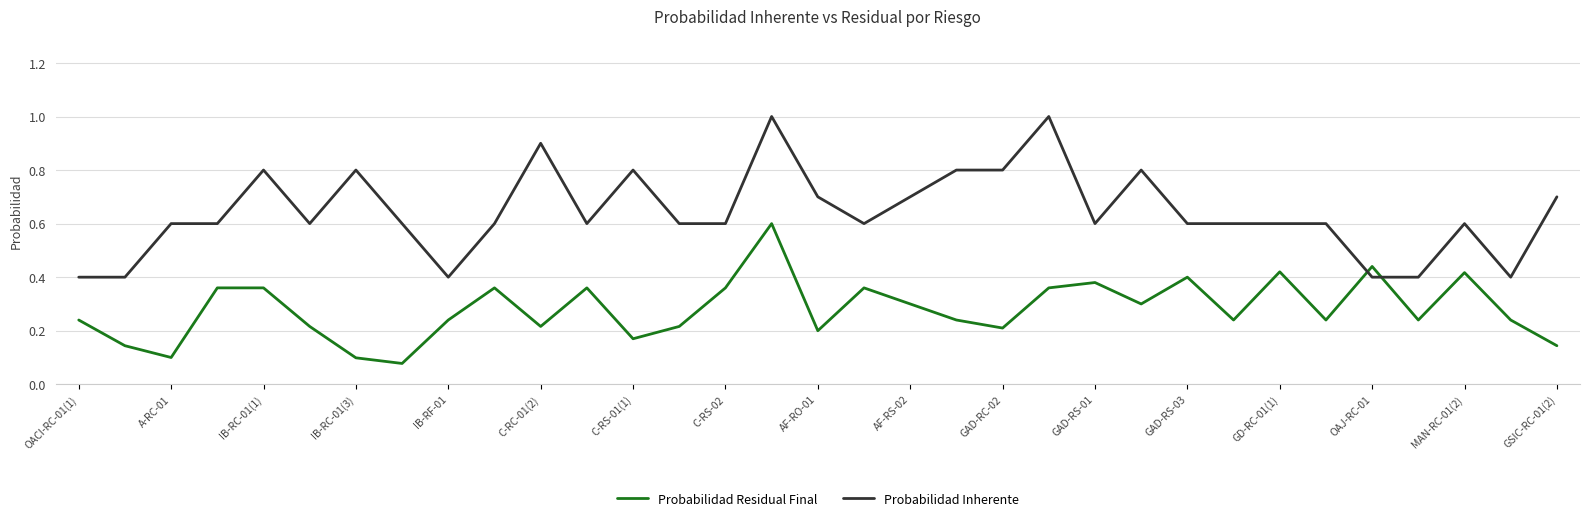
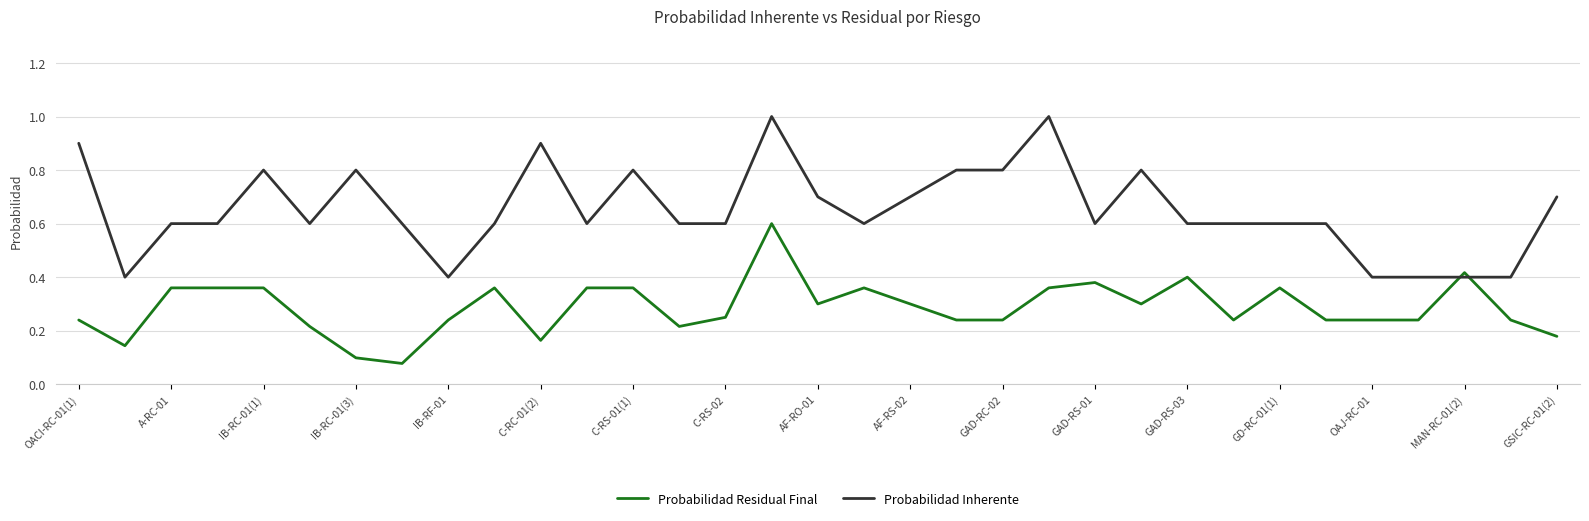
  {
    "Probabilidad Residual Final": {
      "OACI-RC-01(1)": 0.24,
-     "A-RC-01": 0.10,
+     "A-RC-01": 0.36,
      "IB-RC-01(1)": 0.36,
      "IB-RC-01(3)": 0.10,
      "IB-RF-01": 0.24,
-     "C-RC-01(2)": 0.22,
-     "C-RS-01(1)": 0.17,
-     "C-RS-02": 0.36,
-     "AF-RO-01": 0.2,
+     "C-RC-01(2)": 0.16,
+     "C-RS-01(1)": 0.36,
+     "C-RS-02": 0.25,
+     "AF-RO-01": 0.3,
      "AF-RS-02": 0.30,
-     "GAD-RC-02": 0.21,
+     "GAD-RC-02": 0.24,
      "GAD-RS-01": 0.38,
      "GAD-RS-03": 0.40,
-     "GD-RC-01(1)": 0.42,
-     "OAJ-RC-01": 0.44,
+     "GD-RC-01(1)": 0.36,
+     "OAJ-RC-01": 0.24,
      "MAN-RC-01(2)": 0.42,
-     "GSIC-RC-01(2)": 0.14
+     "GSIC-RC-01(2)": 0.18
    },
    "Probabilidad Inherente": {
-     "OACI-RC-01(1)": 0.4,
+     "OACI-RC-01(1)": 0.9,
      "A-RC-01": 0.6,
      "IB-RC-01(1)": 0.8,
      "IB-RC-01(3)": 0.8,
      "IB-RF-01": 0.4,
      "C-RC-01(2)": 0.9,
      "C-RS-01(1)": 0.8,
      "C-RS-02": 0.6,
      "AF-RO-01": 0.7,
      "AF-RS-02": 0.7,
      "GAD-RC-02": 0.8,
      "GAD-RS-01": 0.6,
      "GAD-RS-03": 0.6,
      "GD-RC-01(1)": 0.6,
      "OAJ-RC-01": 0.4,
-     "MAN-RC-01(2)": 0.6,
+     "MAN-RC-01(2)": 0.4,
      "GSIC-RC-01(2)": 0.7
    }
  }
